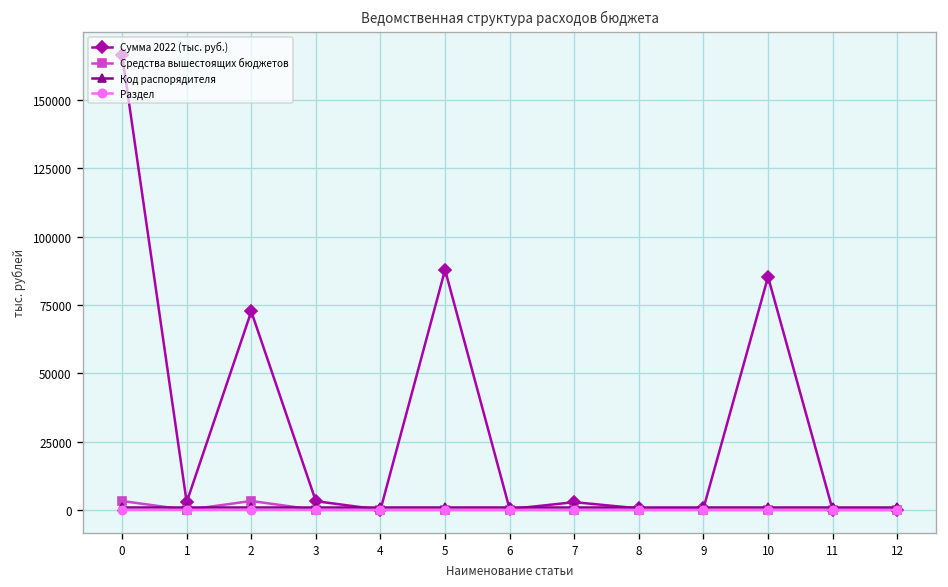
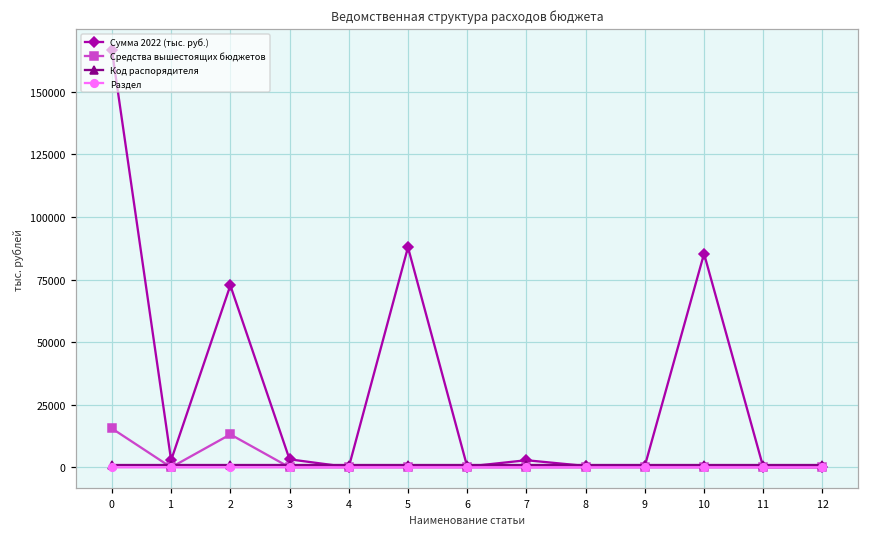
  {
    "Средства вышестоящих бюджетов": {
-     "0": 3000,
-     "2": 3000
+     "0": 16000,
+     "2": 13000
    }
  }
